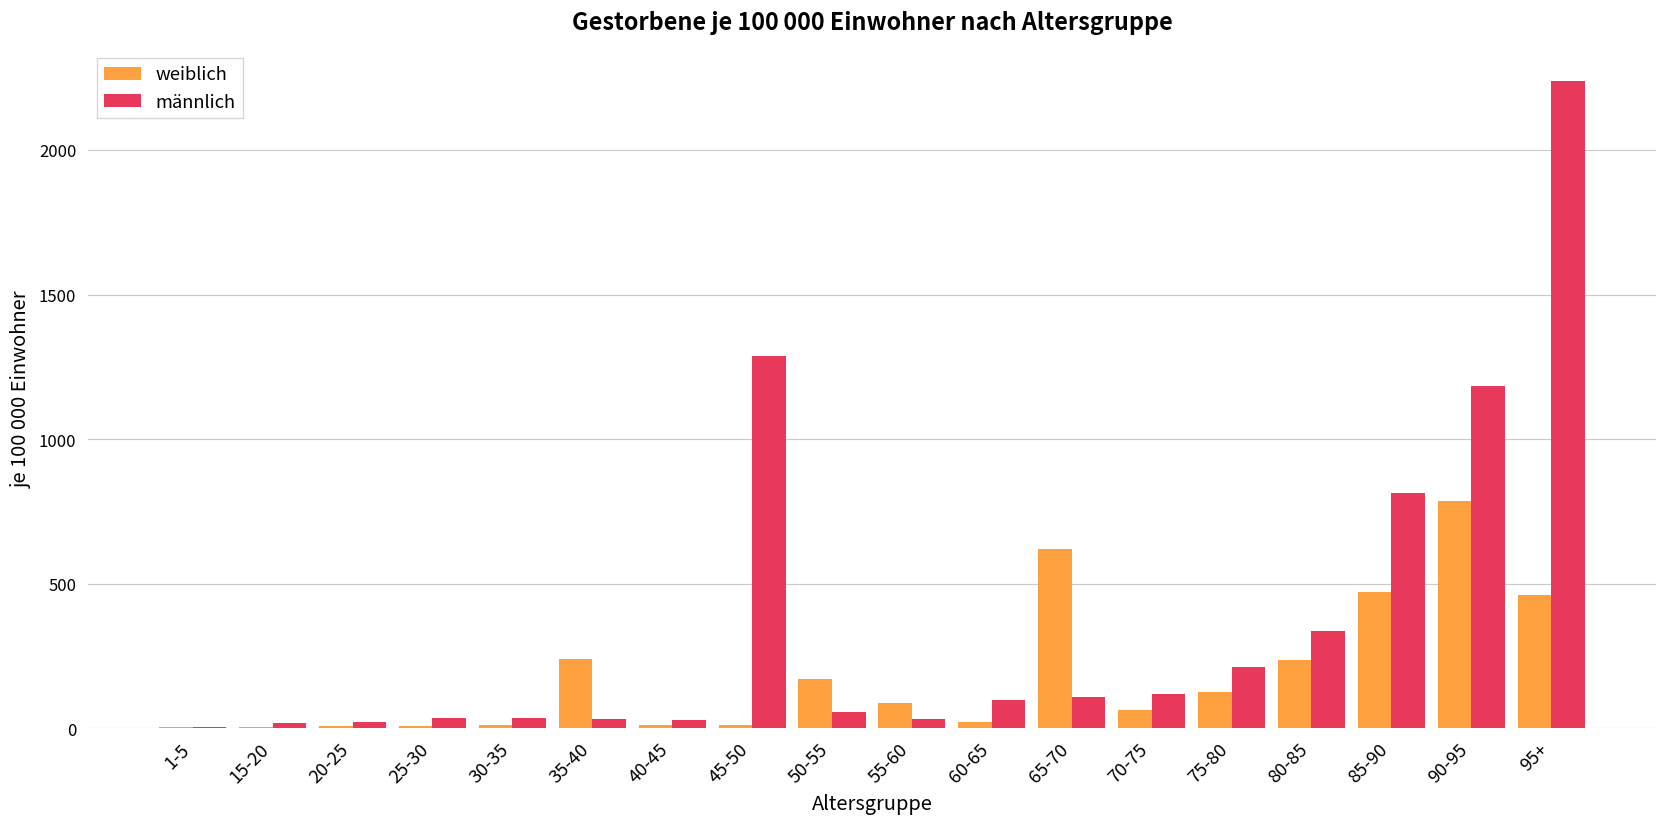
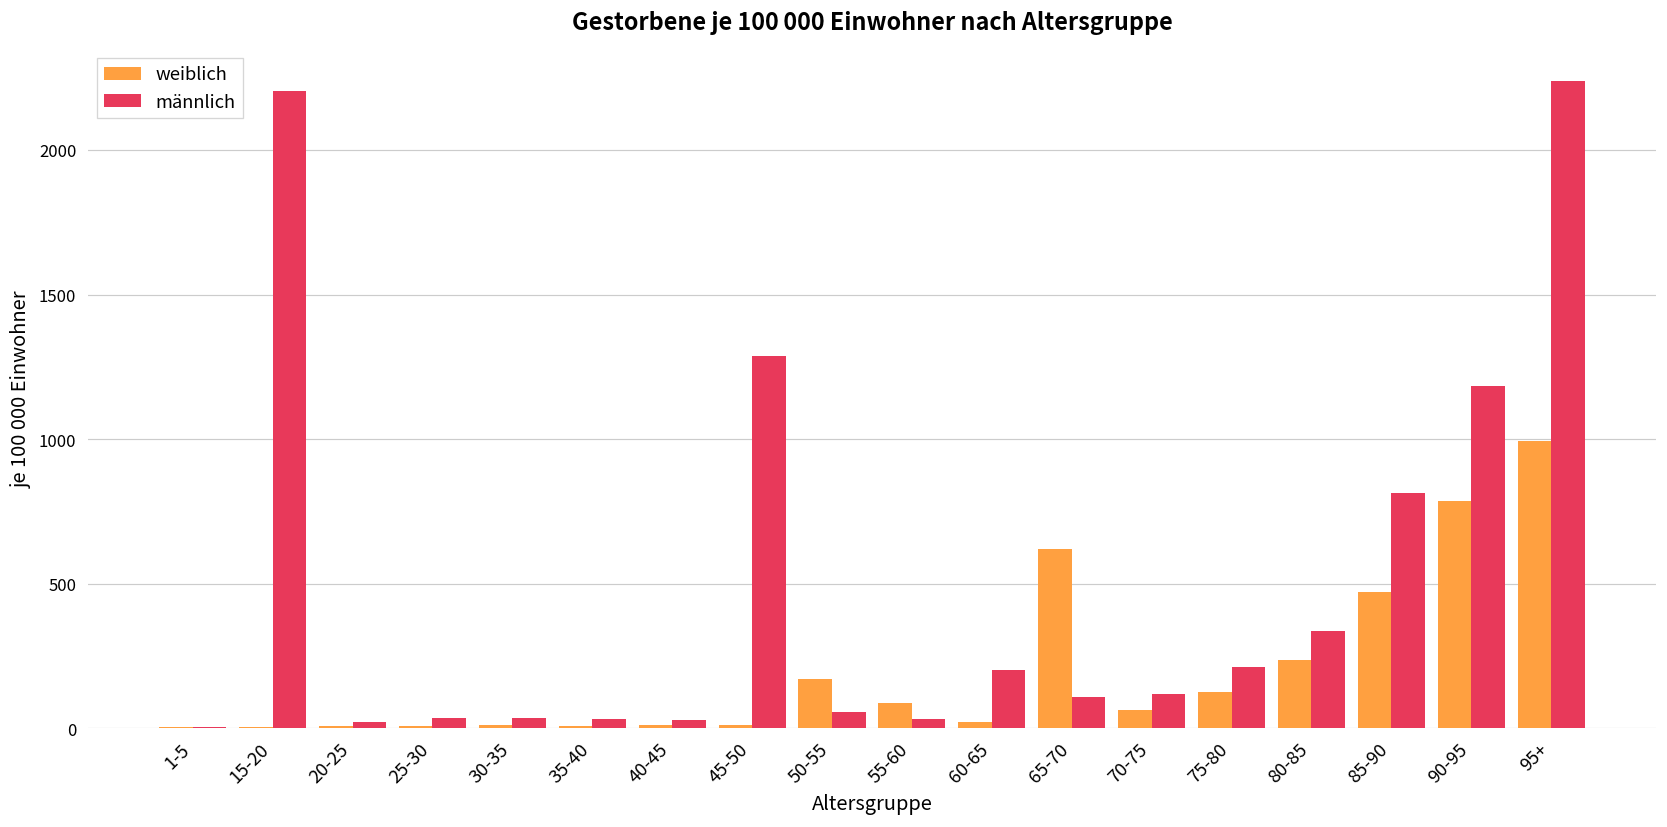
  {
    "weiblich": {
      "30-35": 10,
-     "35-40": 240,
+     "35-40": 10,
      "45-50": 10,
      "50-55": 170,
      "55-60": 90,
      "60-65": 20,
      "65-70": 620,
      "70-75": 60,
      "75-80": 130,
      "80-85": 230,
      "85-90": 470,
      "90-95": 790,
-     "95+": 460
+     "95+": 990
    },
    "männlich": {
-     "15-20": 20,
+     "15-20": 2200,
      "20-25": 20,
      "25-30": 30,
      "30-35": 30,
      "35-40": 30,
      "40-45": 30,
      "45-50": 1290,
      "50-55": 60,
      "55-60": 30,
-     "60-65": 100,
+     "60-65": 200,
      "65-70": 110,
      "70-75": 120,
      "75-80": 210,
      "80-85": 340,
      "85-90": 810,
      "90-95": 1180,
      "95+": 2240
    }
  }
